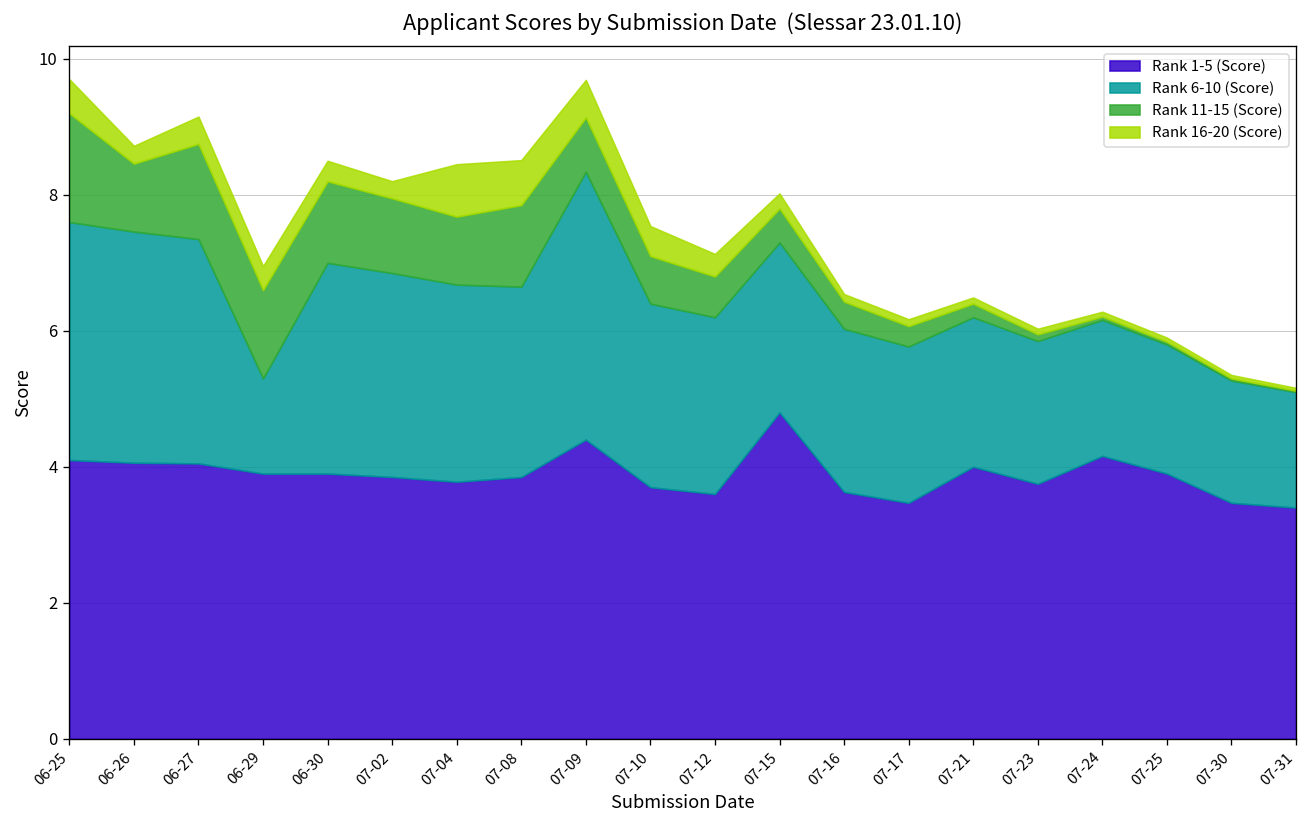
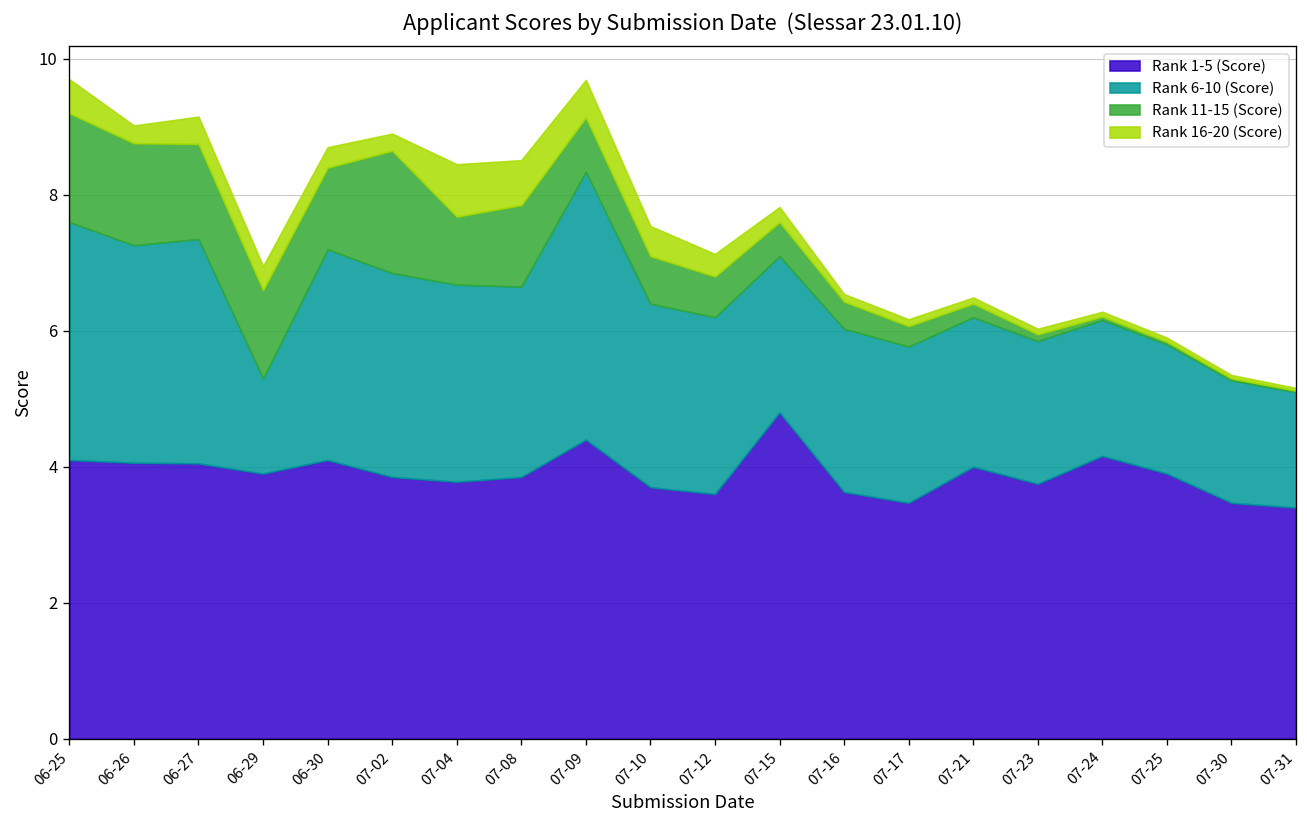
  {
    "Rank 1-5 (Score)": {
      "06-25": 4.1,
      "06-26": 4.1,
      "06-27": 4.1,
      "06-29": 3.9,
-     "06-30": 3.9,
+     "06-30": 4.1,
      "07-02": 3.9,
      "07-04": 3.8,
      "07-08": 3.9,
      "07-09": 4.4,
      "07-10": 3.7,
      "07-12": 3.6,
      "07-15": 4.8,
      "07-16": 3.6,
      "07-17": 3.5,
      "07-21": 4.0,
      "07-23": 3.8,
      "07-24": 4.2,
      "07-25": 3.9,
      "07-30": 3.5,
      "07-31": 3.4
    },
    "Rank 6-10 (Score)": {
      "06-25": 3.5,
-     "06-26": 3.4,
+     "06-26": 3.2,
      "06-27": 3.3,
      "06-29": 1.4,
      "06-30": 3.1,
      "07-02": 3.0,
      "07-04": 2.9,
      "07-08": 2.8,
      "07-09": 3.9,
      "07-10": 2.7,
      "07-12": 2.6,
-     "07-15": 2.5,
+     "07-15": 2.3,
      "07-16": 2.4,
      "07-17": 2.3,
      "07-21": 2.2,
      "07-23": 2.1,
      "07-24": 2.0
    },
    "Rank 11-15 (Score)": {
      "06-25": 1.6,
-     "06-26": 1.0,
+     "06-26": 1.5,
      "06-27": 1.4,
      "06-29": 1.3,
      "06-30": 1.2,
-     "07-02": 1.1,
+     "07-02": 1.8,
      "07-04": 1.0,
      "07-08": 1.2,
      "07-09": 0.8,
      "07-10": 0.7,
      "07-12": 0.6,
      "07-15": 0.5,
      "07-16": 0.4,
      "07-17": 0.3,
      "07-21": 0.2,
      "07-23": 0.1,
      "07-24": 0.0
    },
    "Rank 16-20 (Score)": {
      "06-25": 0.5,
      "06-26": 0.3,
      "06-27": 0.4,
      "06-29": 0.3,
      "06-30": 0.3,
      "07-02": 0.3,
      "07-04": 0.8,
      "07-08": 0.7,
      "07-09": 0.6,
      "07-10": 0.4,
      "07-12": 0.3,
      "07-15": 0.2,
      "07-16": 0.1,
      "07-17": 0.1,
      "07-21": 0.1,
      "07-23": 0.1,
      "07-24": 0.1,
      "07-25": 0.1,
      "07-30": 0.0
    }
  }
